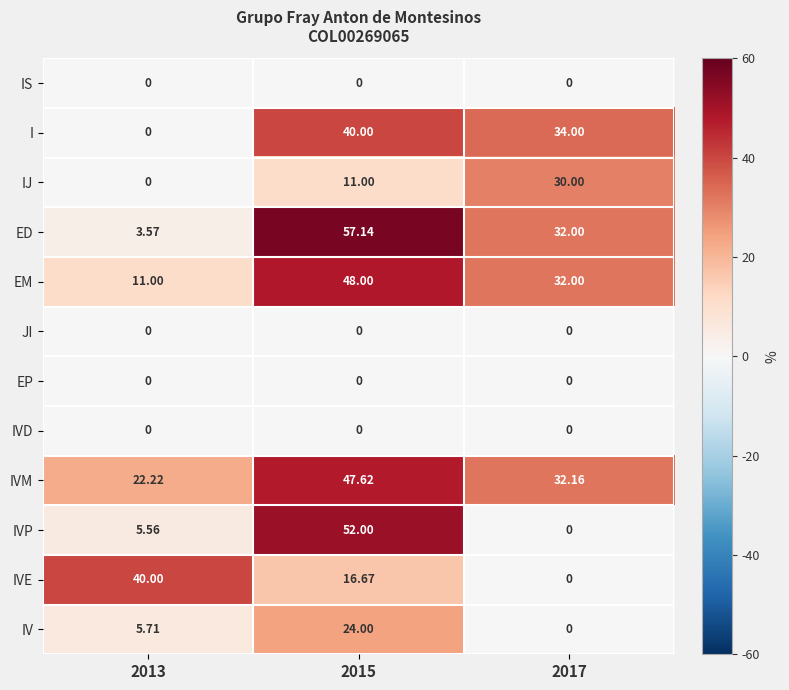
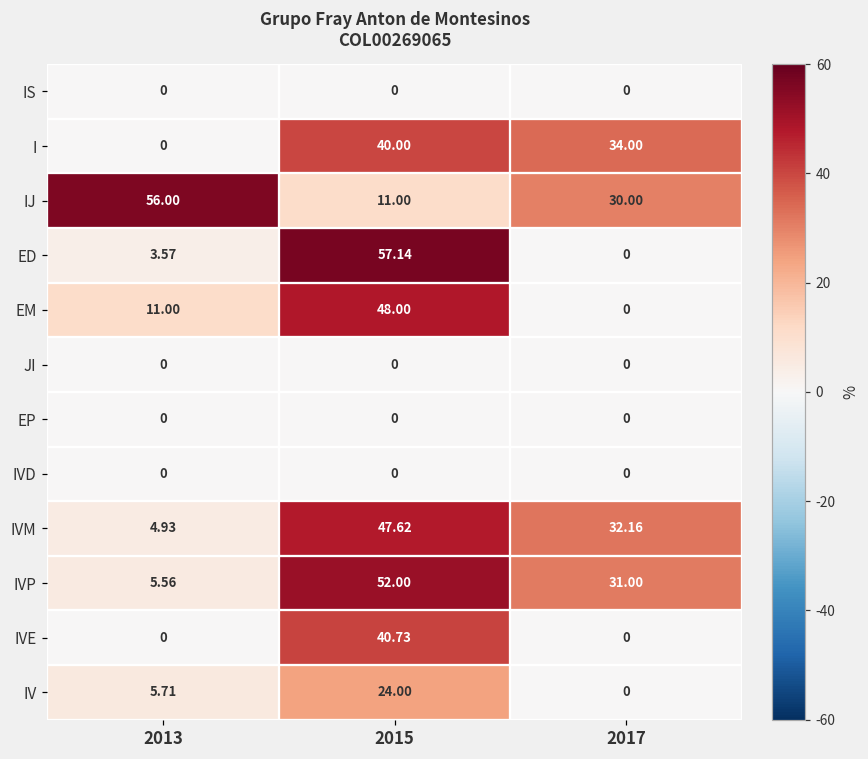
  {
    "IS": {
      "2013": 0,
      "2015": 0,
      "2017": 0
    },
    "I": {
      "2013": 0,
      "2015": 40.00,
      "2017": 34.00
    },
    "IJ": {
-     "2013": 0,
+     "2013": 56.00,
      "2015": 11.00,
      "2017": 30.00
    },
    "ED": {
      "2013": 3.57,
      "2015": 57.14,
-     "2017": 32.00
+     "2017": 0
    },
    "EM": {
      "2013": 11.00,
      "2015": 48.00,
-     "2017": 32.00
+     "2017": 0
    },
    "JI": {
      "2013": 0,
      "2015": 0,
      "2017": 0
    },
    "EP": {
      "2013": 0,
      "2015": 0,
      "2017": 0
    },
    "IVD": {
      "2013": 0,
      "2015": 0,
      "2017": 0
    },
    "IVM": {
-     "2013": 22.22,
+     "2013": 4.93,
      "2015": 47.62,
      "2017": 32.16
    },
    "IVP": {
      "2013": 5.56,
      "2015": 52.00,
-     "2017": 0
+     "2017": 31.00
    },
    "IVE": {
-     "2013": 40.00,
-     "2015": 16.67,
+     "2013": 0,
+     "2015": 40.73,
      "2017": 0
    },
    "IV": {
      "2013": 5.71,
      "2015": 24.00,
      "2017": 0
    }
  }
